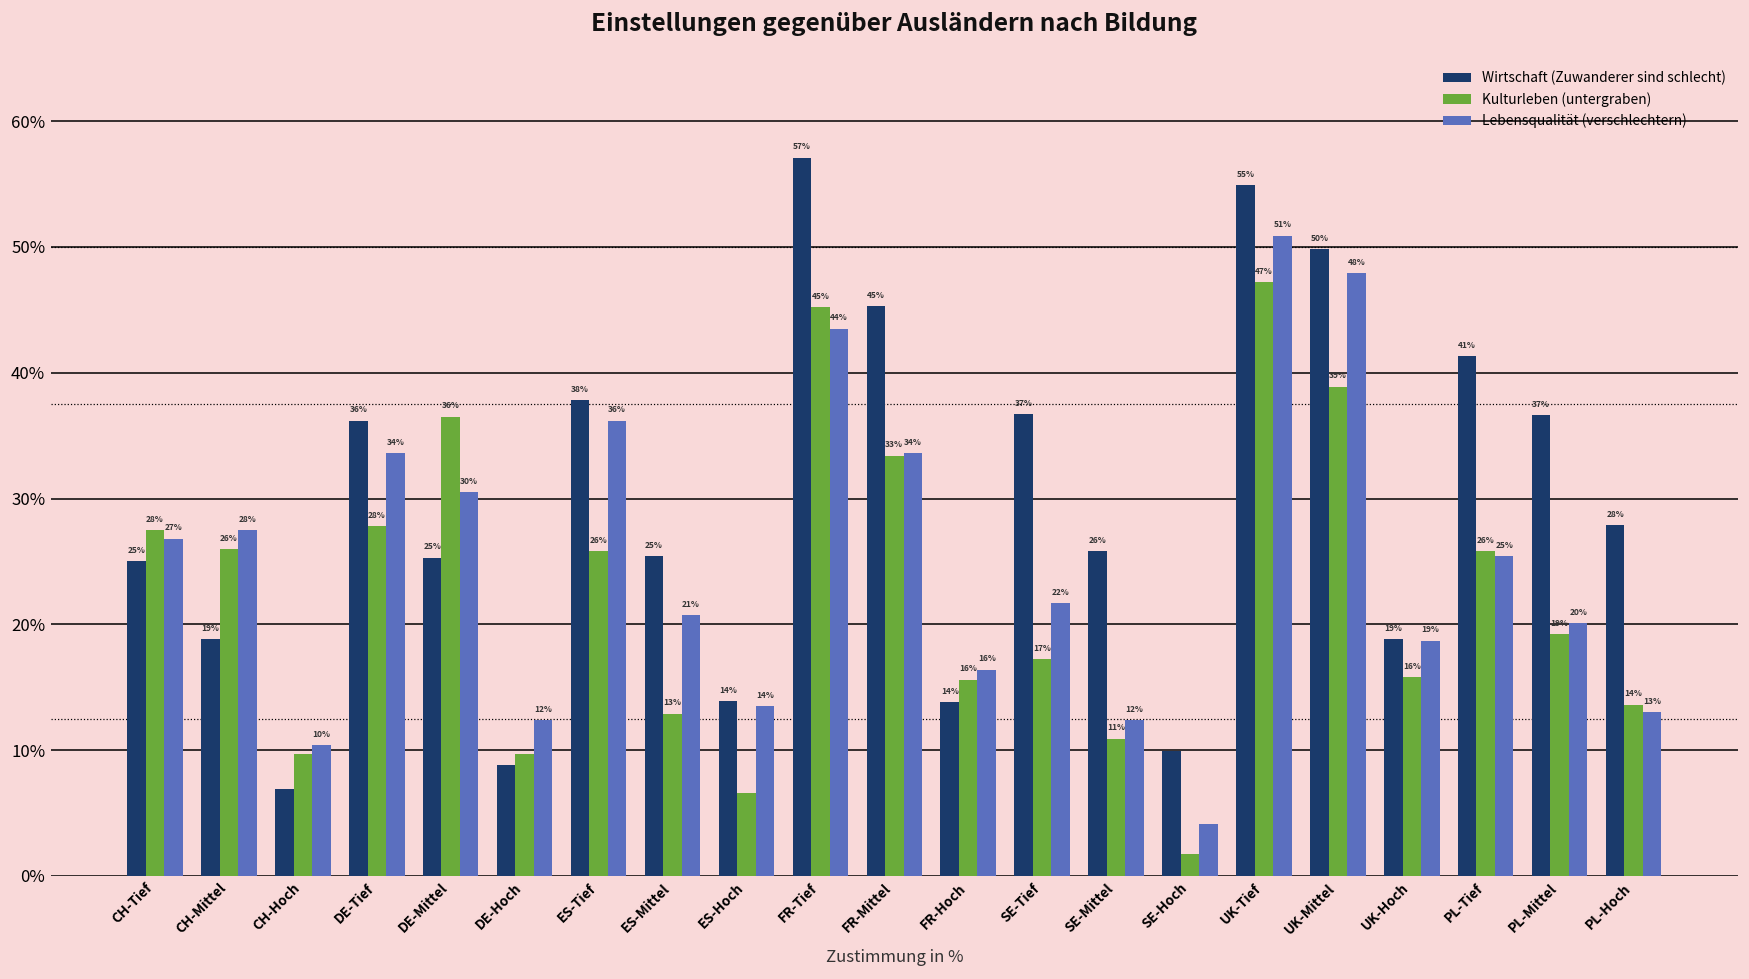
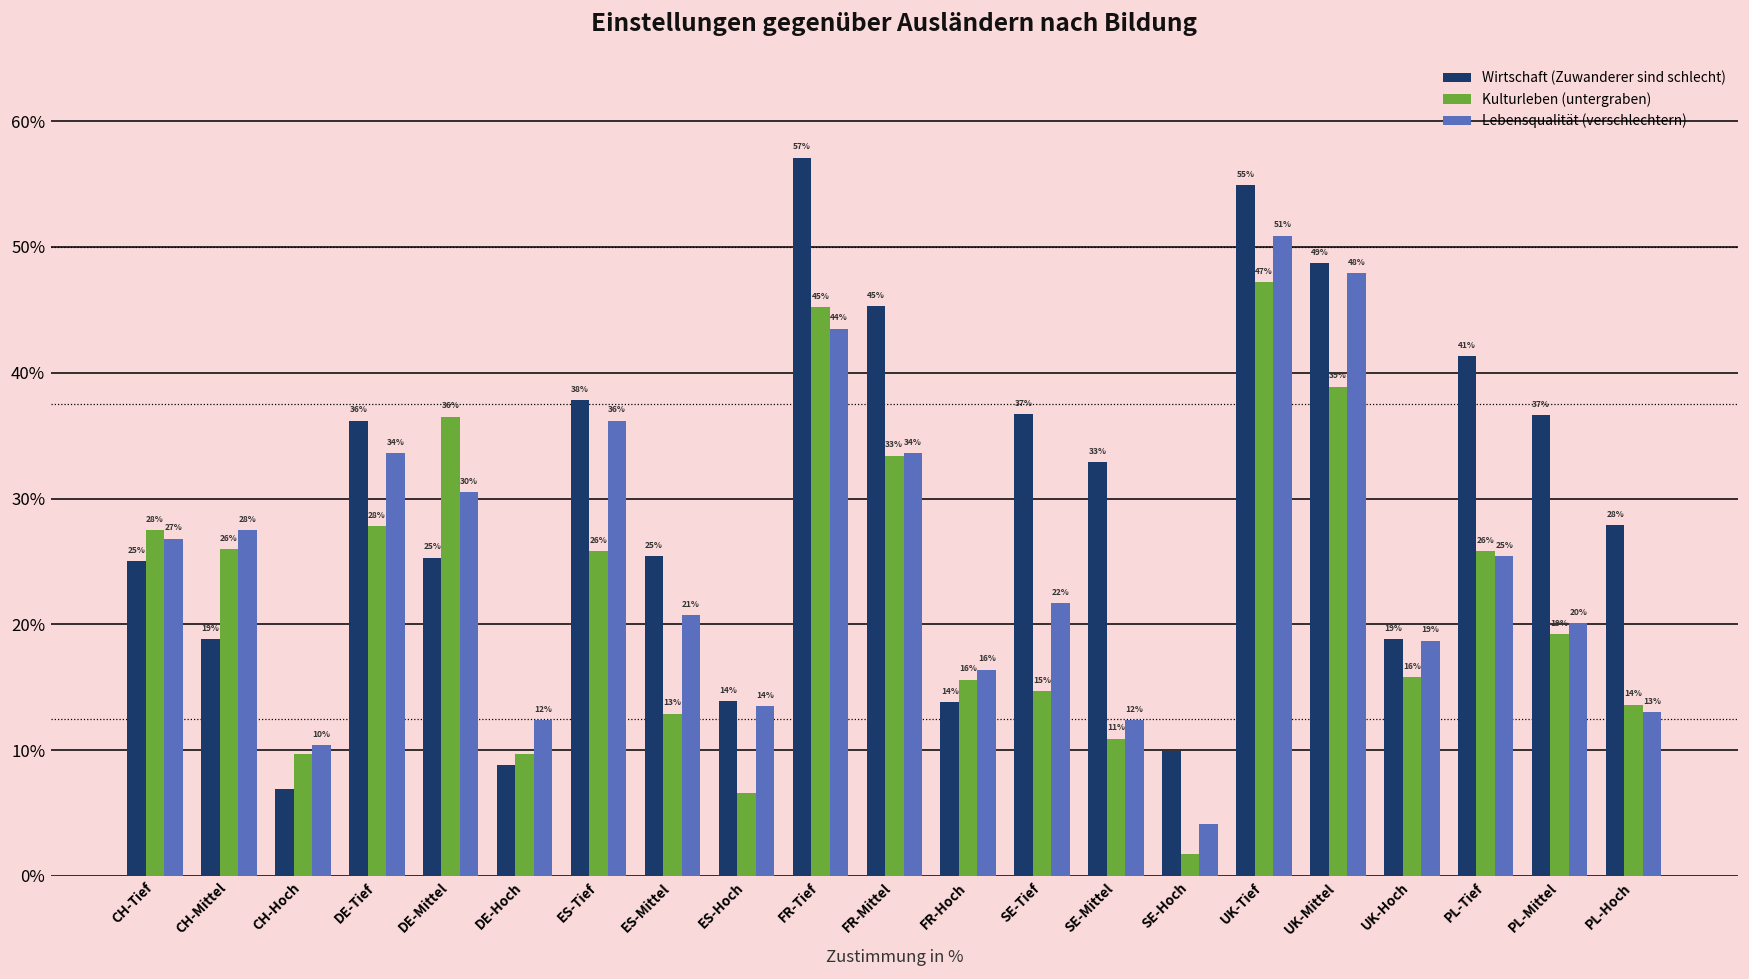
  {
    "Wirtschaft (Zuwanderer sind schlecht)": {
      "CH-Tief": "25%",
      "CH-Mittel": "19%",
      "DE-Tief": "36%",
      "DE-Mittel": "25%",
      "ES-Tief": "38%",
      "ES-Mittel": "25%",
      "ES-Hoch": "14%",
      "FR-Tief": "57%",
      "FR-Mittel": "45%",
      "FR-Hoch": "14%",
      "SE-Tief": "37%",
-     "SE-Mittel": "26%",
+     "SE-Mittel": "33%",
      "UK-Tief": "55%",
-     "UK-Mittel": "50%",
+     "UK-Mittel": "49%",
      "UK-Hoch": "19%",
      "PL-Tief": "41%",
      "PL-Mittel": "37%",
      "PL-Hoch": "28%"
    },
    "Kulturleben (untergraben)": {
      "CH-Tief": "28%",
      "CH-Mittel": "26%",
      "DE-Tief": "28%",
      "DE-Mittel": "36%",
      "ES-Tief": "26%",
      "ES-Mittel": "13%",
      "FR-Tief": "45%",
      "FR-Mittel": "33%",
      "FR-Hoch": "16%",
-     "SE-Tief": "17%",
+     "SE-Tief": "15%",
      "SE-Mittel": "11%",
      "UK-Tief": "47%",
      "UK-Mittel": "39%",
      "UK-Hoch": "16%",
      "PL-Tief": "26%",
      "PL-Mittel": "19%",
      "PL-Hoch": "14%"
    },
    "Lebensqualität (verschlechtern)": {
      "CH-Tief": "27%",
      "CH-Mittel": "28%",
      "CH-Hoch": "10%",
      "DE-Tief": "34%",
      "DE-Mittel": "30%",
      "DE-Hoch": "12%",
      "ES-Tief": "36%",
      "ES-Mittel": "21%",
      "ES-Hoch": "14%",
      "FR-Tief": "44%",
      "FR-Mittel": "34%",
      "FR-Hoch": "16%",
      "SE-Tief": "22%",
      "SE-Mittel": "12%",
      "UK-Tief": "51%",
      "UK-Mittel": "48%",
      "UK-Hoch": "19%",
      "PL-Tief": "25%",
      "PL-Mittel": "20%",
      "PL-Hoch": "13%"
    }
  }
